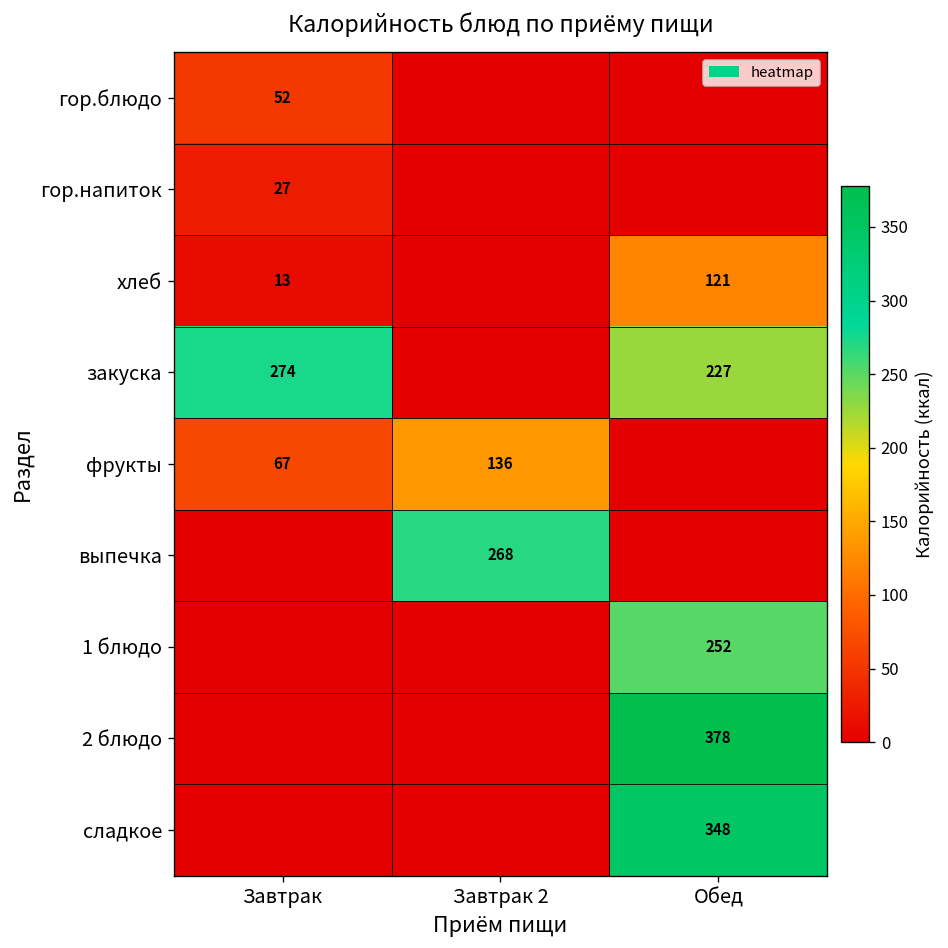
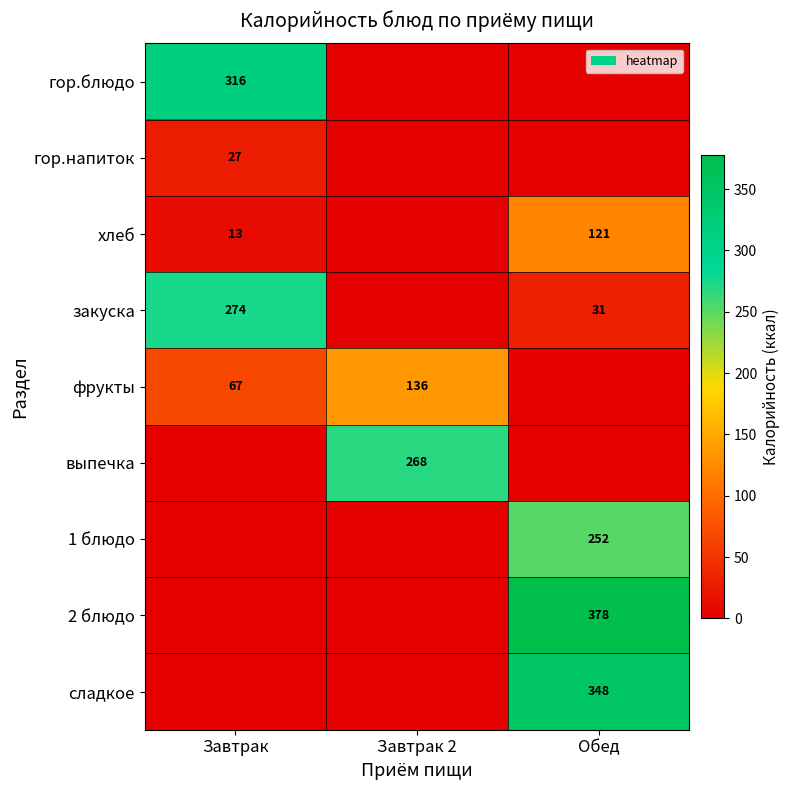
  {
    "гор.блюдо": {
-     "Завтрак": 52
+     "Завтрак": 316
    },
    "гор.напиток": {
      "Завтрак": 27
    },
    "хлеб": {
      "Завтрак": 13,
      "Обед": 121
    },
    "закуска": {
      "Завтрак": 274,
-     "Обед": 227
+     "Обед": 31
    },
    "фрукты": {
      "Завтрак": 67,
      "Завтрак 2": 136
    },
    "выпечка": {
      "Завтрак 2": 268
    },
    "1 блюдо": {
      "Обед": 252
    },
    "2 блюдо": {
      "Обед": 378
    },
    "сладкое": {
      "Обед": 348
    }
  }
